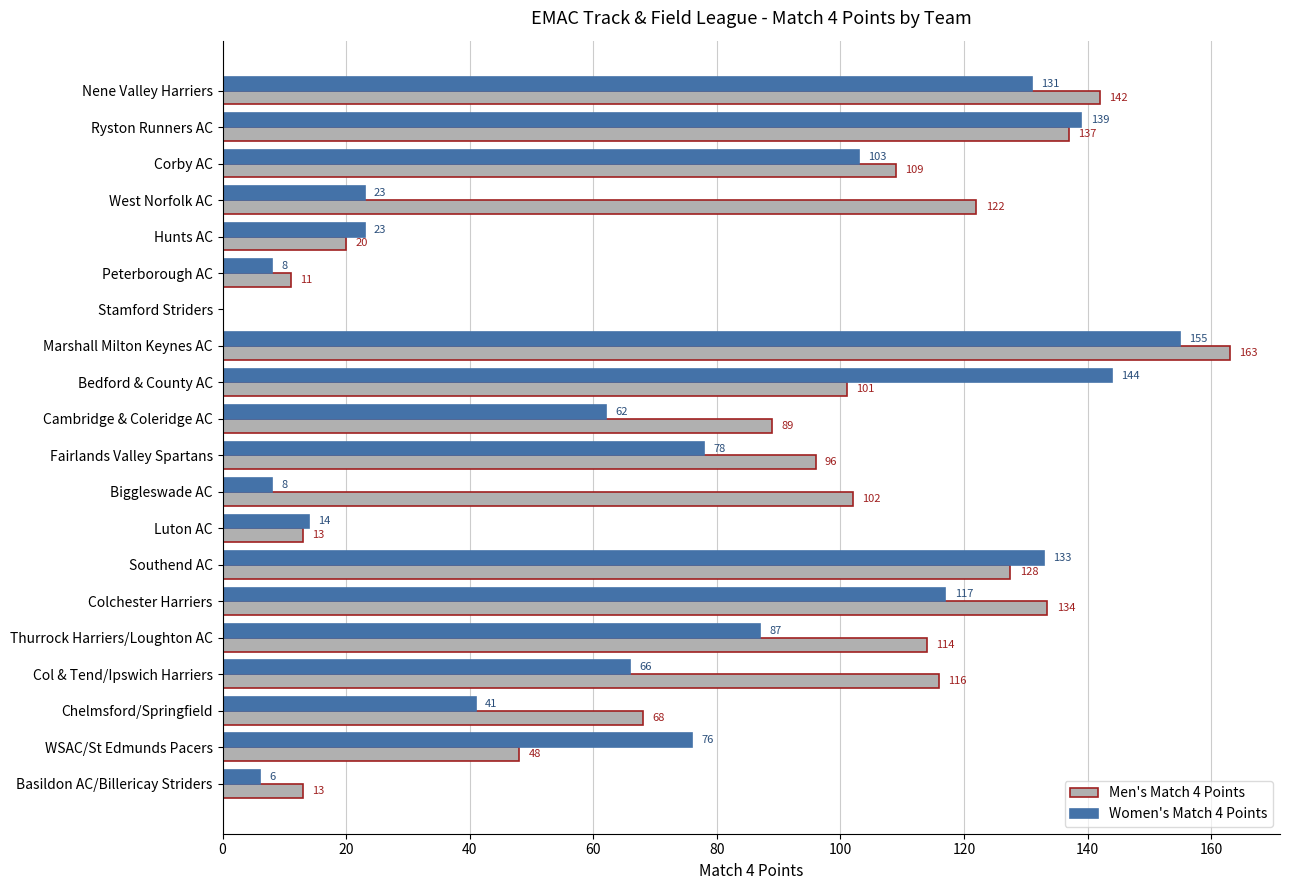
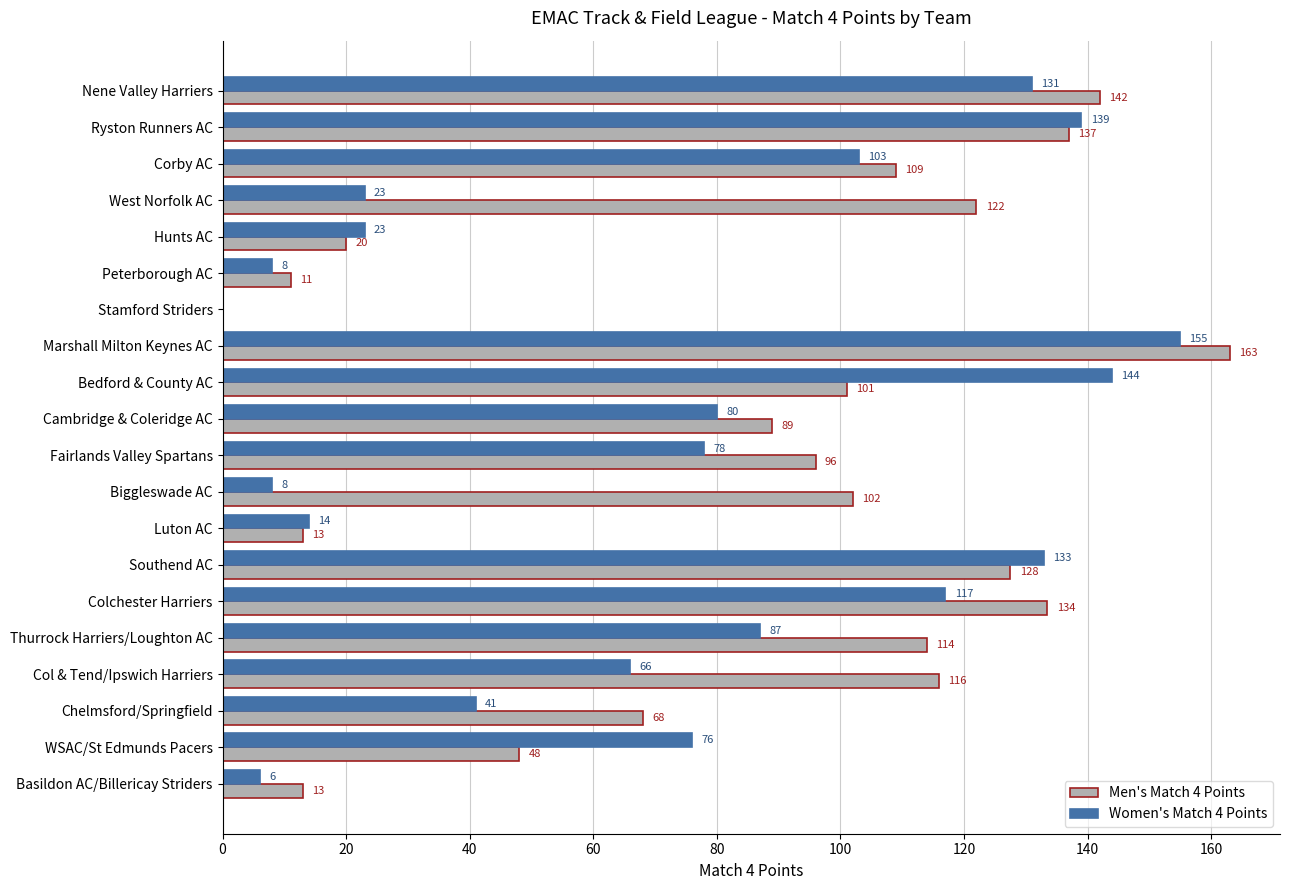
  {
    "Men's Match 4 Points": {
      "Nene Valley Harriers": 142,
      "Ryston Runners AC": 137,
      "Corby AC": 109,
      "West Norfolk AC": 122,
      "Hunts AC": 20,
      "Peterborough AC": 11,
      "Marshall Milton Keynes AC": 163,
      "Bedford & County AC": 101,
      "Cambridge & Coleridge AC": 89,
      "Fairlands Valley Spartans": 96,
      "Biggleswade AC": 102,
      "Luton AC": 13,
      "Southend AC": 128,
      "Colchester Harriers": 134,
      "Thurrock Harriers/Loughton AC": 114,
      "Col & Tend/Ipswich Harriers": 116,
      "Chelmsford/Springfield": 68,
      "WSAC/St Edmunds Pacers": 48,
      "Basildon AC/Billericay Striders": 13
    },
    "Women's Match 4 Points": {
      "Nene Valley Harriers": 131,
      "Ryston Runners AC": 139,
      "Corby AC": 103,
      "West Norfolk AC": 23,
      "Hunts AC": 23,
      "Peterborough AC": 8,
      "Marshall Milton Keynes AC": 155,
      "Bedford & County AC": 144,
-     "Cambridge & Coleridge AC": 62,
+     "Cambridge & Coleridge AC": 80,
      "Fairlands Valley Spartans": 78,
      "Biggleswade AC": 8,
      "Luton AC": 14,
      "Southend AC": 133,
      "Colchester Harriers": 117,
      "Thurrock Harriers/Loughton AC": 87,
      "Col & Tend/Ipswich Harriers": 66,
      "Chelmsford/Springfield": 41,
      "WSAC/St Edmunds Pacers": 76,
      "Basildon AC/Billericay Striders": 6
    }
  }
